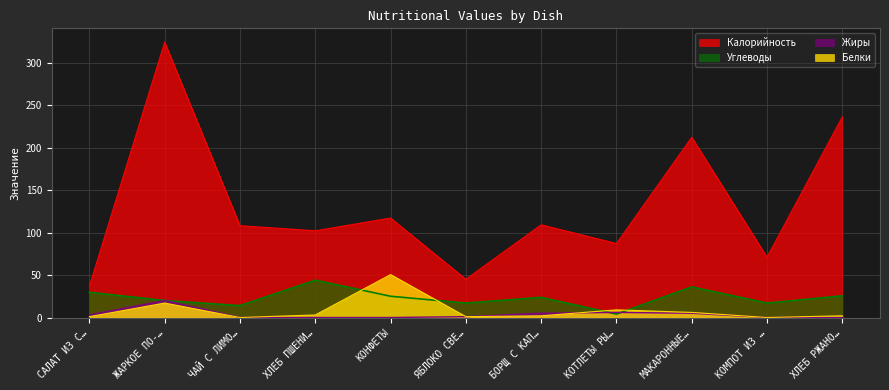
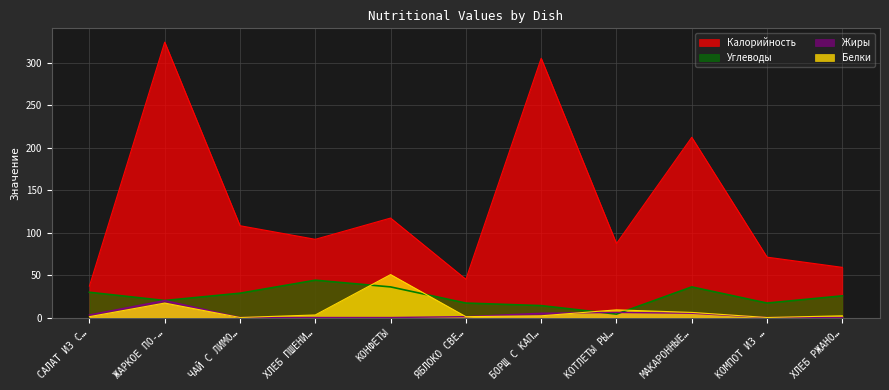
  {
    "Калорийность": {
      "САЛАТ ИЗ С…": 40,
      "ЖАРКОЕ ПО-…": 320,
      "ЧАЙ С ЛИМО…": 110,
-     "ХЛЕБ ПШЕНИ…": 100,
+     "ХЛЕБ ПШЕНИ…": 90,
      "КОНФЕТЫ": 120,
      "ЯБЛОКО СВЕ…": 50,
-     "БОРЩ С КАП…": 110,
+     "БОРЩ С КАП…": 310,
      "КОТЛЕТЫ РЫ…": 90,
      "МАКАРОННЫЕ…": 210,
      "КОМПОТ ИЗ …": 70,
-     "ХЛЕБ РЖАНО…": 240
+     "ХЛЕБ РЖАНО…": 60
    },
    "Углеводы": {
      "САЛАТ ИЗ С…": 30,
-     "ЧАЙ С ЛИМО…": 10,
+     "ЧАЙ С ЛИМО…": 30,
      "ХЛЕБ ПШЕНИ…": 40,
-     "КОНФЕТЫ": 30,
+     "КОНФЕТЫ": 40,
      "ЯБЛОКО СВЕ…": 20,
-     "БОРЩ С КАП…": 20,
+     "БОРЩ С КАП…": 10,
      "МАКАРОННЫЕ…": 40,
      "КОМПОТ ИЗ …": 20,
      "ХЛЕБ РЖАНО…": 30
    },
    "Жиры": {
      "КОНФЕТЫ": 0
    },
    "Белки": {
      "ЖАРКОЕ ПО-…": 20,
      "КОНФЕТЫ": 50
    }
  }
